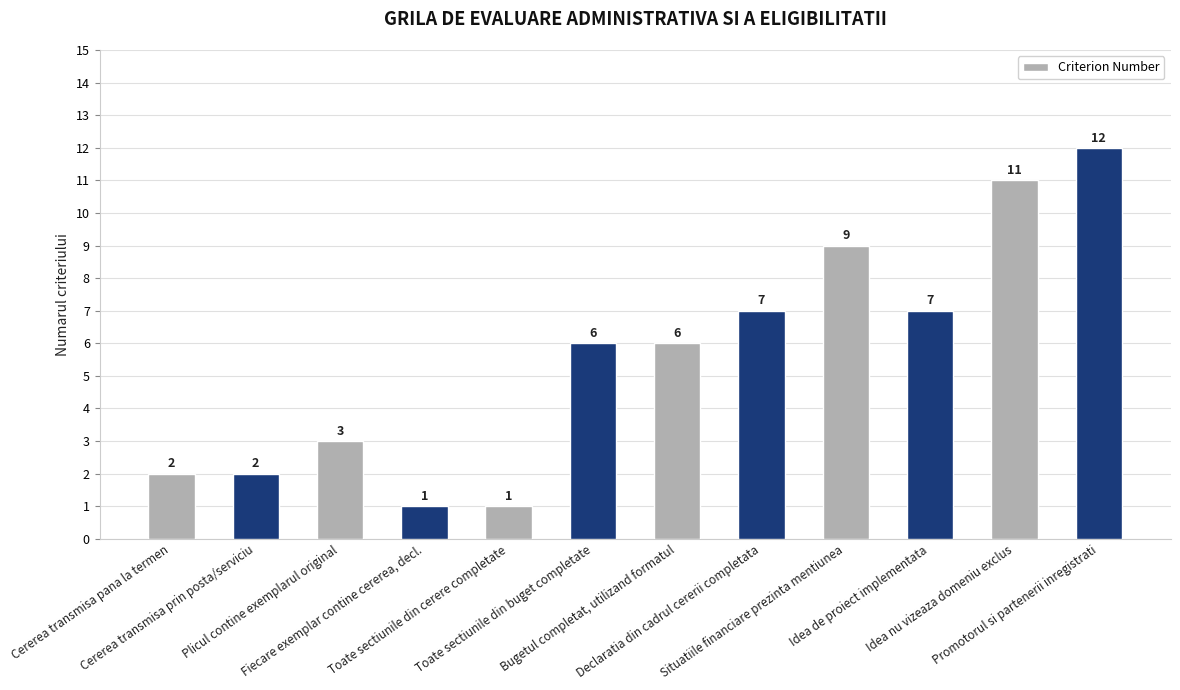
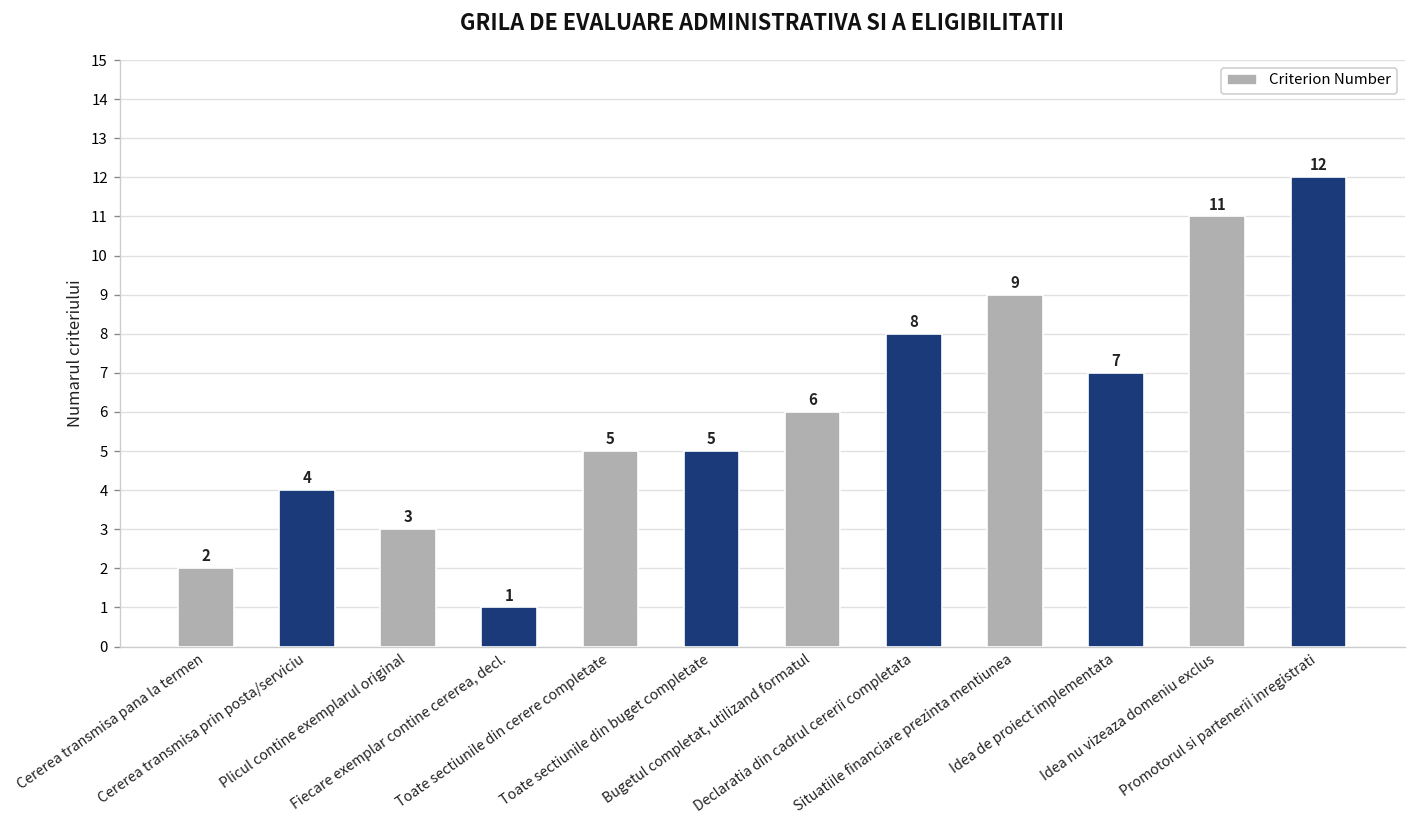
  {
    "Cererea transmisa pana la termen": 2,
-   "Cererea transmisa prin posta/serviciu": 2,
+   "Cererea transmisa prin posta/serviciu": 4,
    "Plicul contine exemplarul original": 3,
    "Fiecare exemplar contine cererea, decl.": 1,
-   "Toate sectiunile din cerere completate": 1,
-   "Toate sectiunile din buget completate": 6,
+   "Toate sectiunile din cerere completate": 5,
+   "Toate sectiunile din buget completate": 5,
    "Bugetul completat, utilizand formatul": 6,
-   "Declaratia din cadrul cererii completata": 7,
+   "Declaratia din cadrul cererii completata": 8,
    "Situatiile financiare prezinta mentiunea": 9,
    "Idea de proiect implementata": 7,
    "Idea nu vizeaza domeniu exclus": 11,
    "Promotorul si partenerii inregistrati": 12
  }
